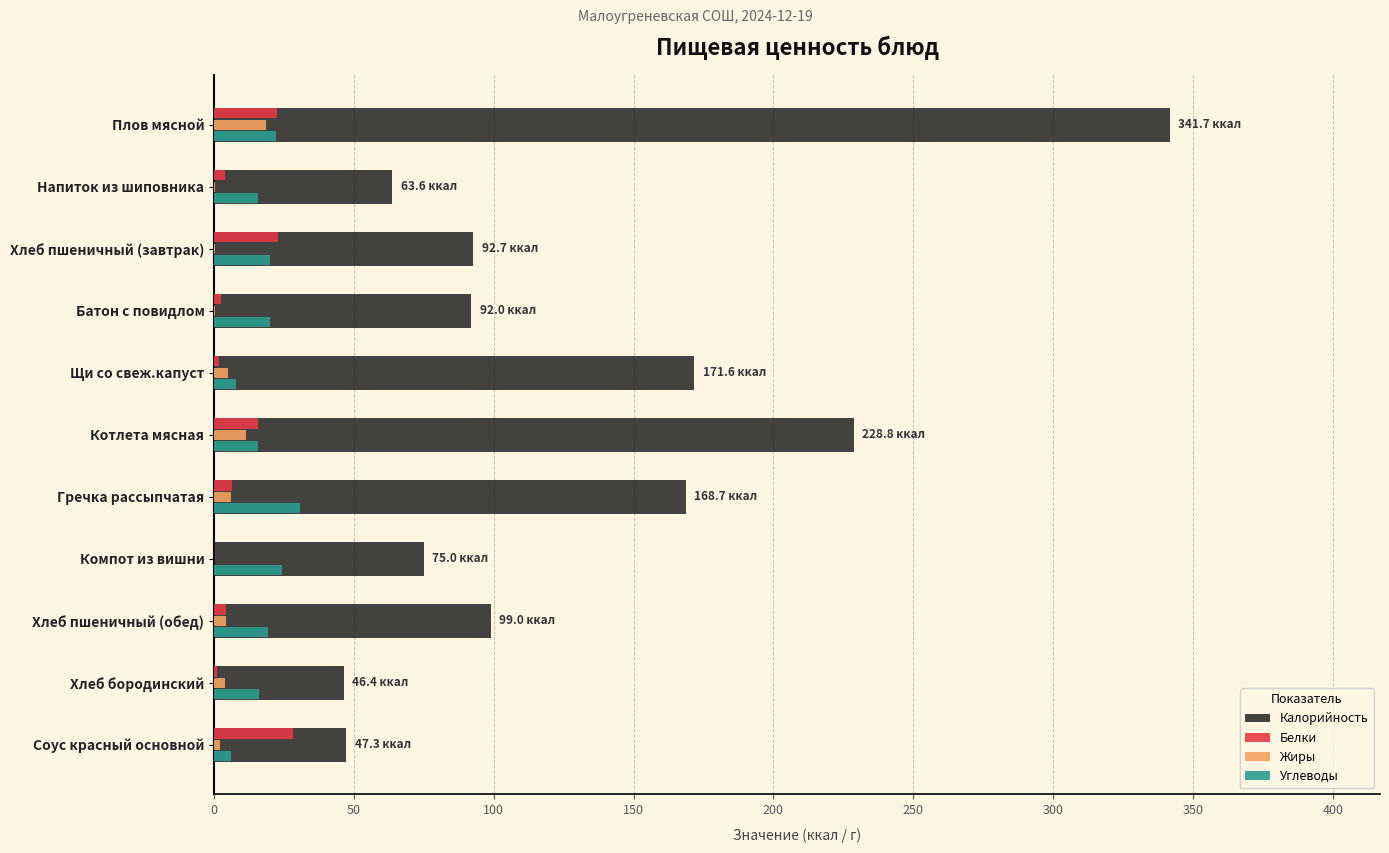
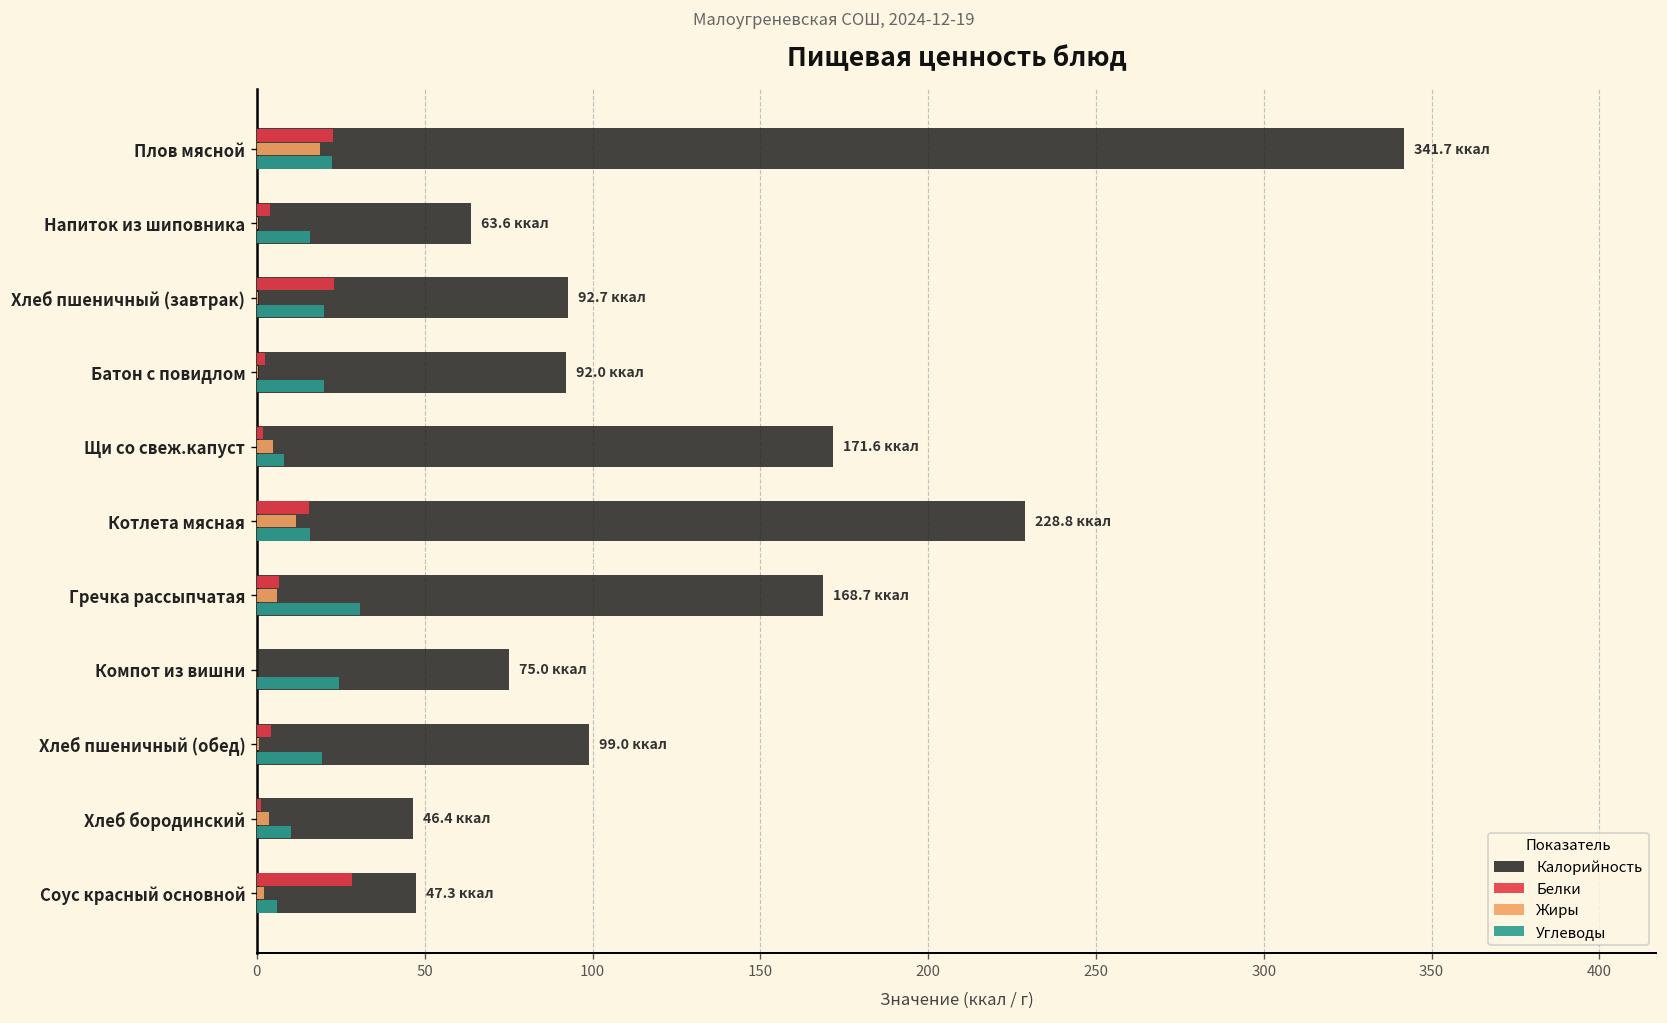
  {
    "Калорийность": {
      "Плов мясной": 341.7,
      "Напиток из шиповника": 63.6,
      "Хлеб пшеничный (завтрак)": 92.7,
      "Батон с повидлом": 92.0,
      "Щи со свеж.капуст": 171.6,
      "Котлета мясная": 228.8,
      "Гречка рассыпчатая": 168.7,
      "Компот из вишни": 75.0,
      "Хлеб пшеничный (обед)": 99.0,
      "Хлеб бородинский": 46.4,
      "Соус красный основной": 47.3
    },
    "Жиры": {
      "Компот из вишни": 0,
-     "Хлеб пшеничный (обед)": 4
+     "Хлеб пшеничный (обед)": 1
    },
    "Углеводы": {
-     "Хлеб бородинский": 16
+     "Хлеб бородинский": 10
    }
  }
